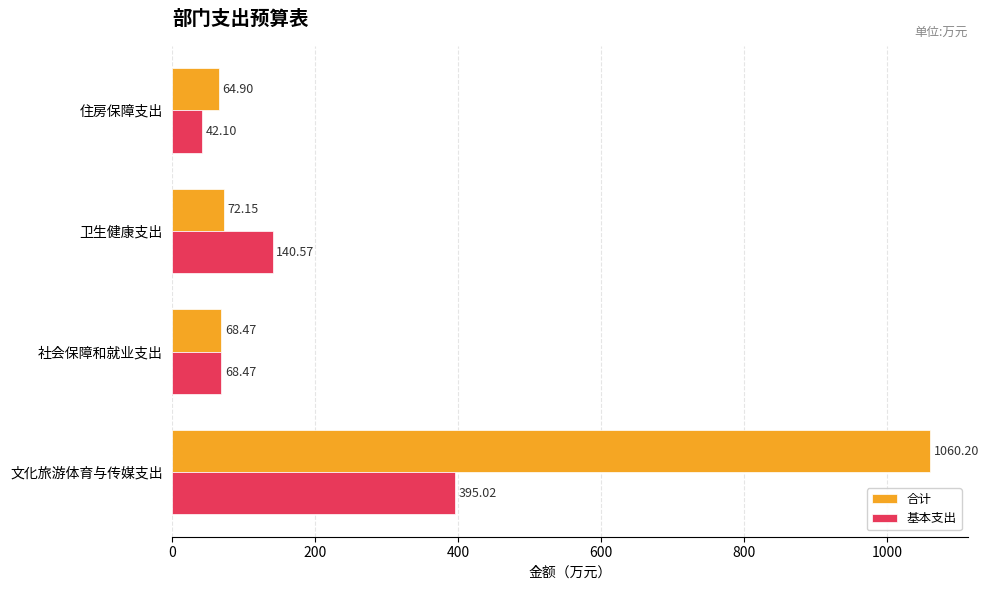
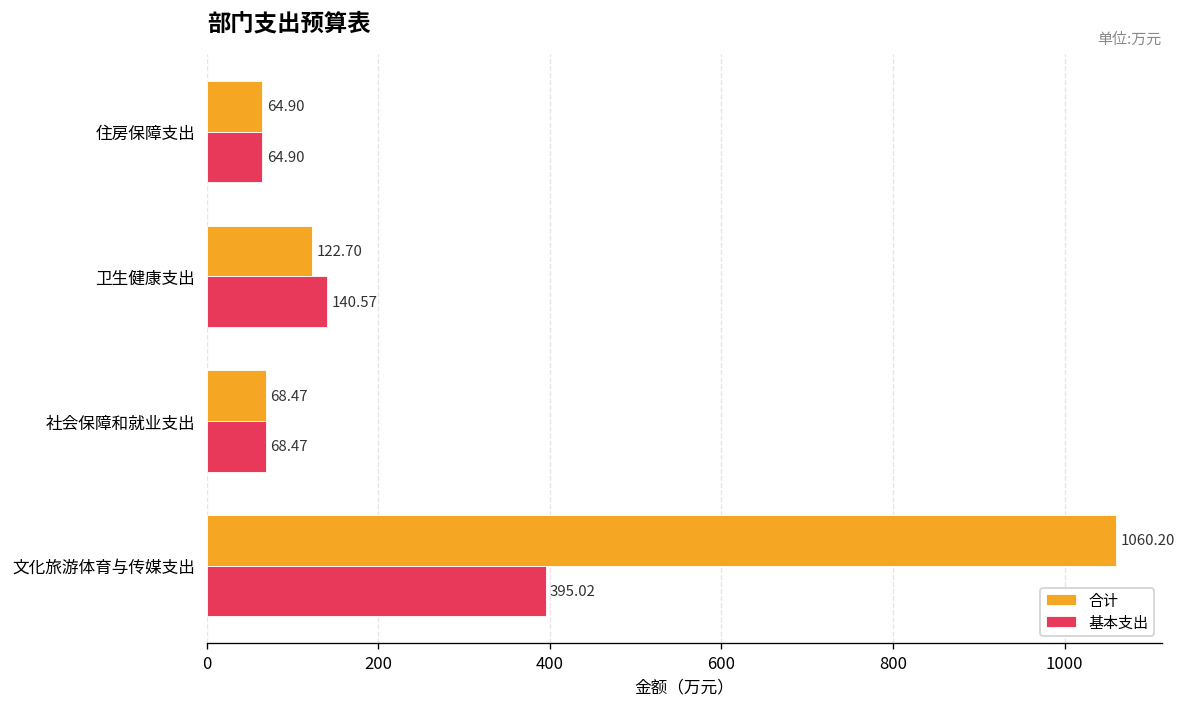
  {
    "合计": {
      "住房保障支出": 64.90,
-     "卫生健康支出": 72.15,
+     "卫生健康支出": 122.70,
      "社会保障和就业支出": 68.47,
      "文化旅游体育与传媒支出": 1060.20
    },
    "基本支出": {
-     "住房保障支出": 42.10,
+     "住房保障支出": 64.90,
      "卫生健康支出": 140.57,
      "社会保障和就业支出": 68.47,
      "文化旅游体育与传媒支出": 395.02
    }
  }
